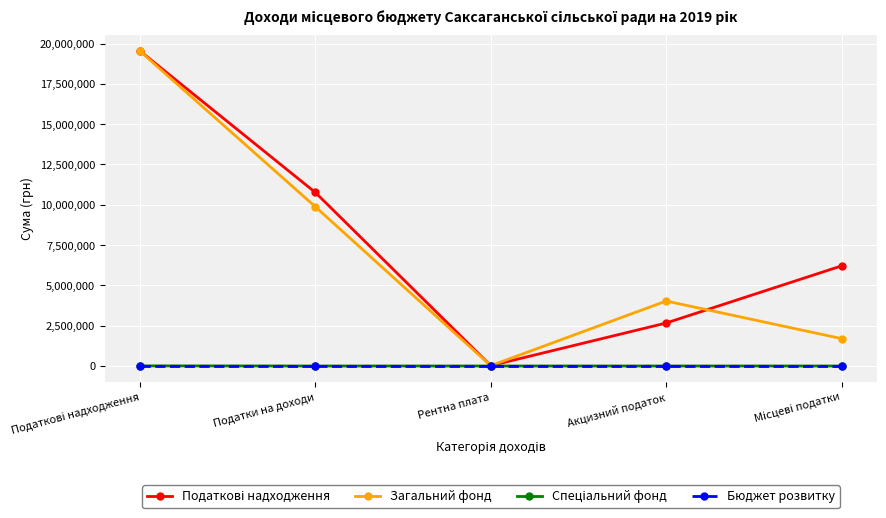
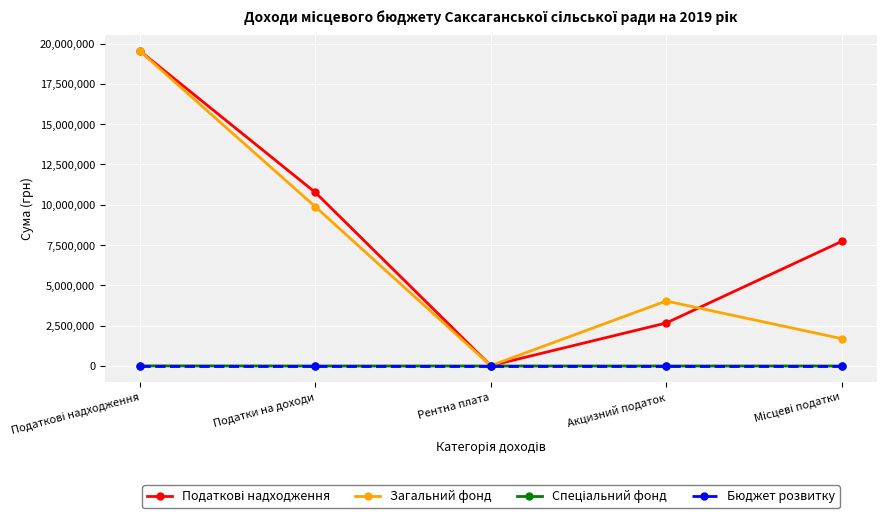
  {
    "Податкові надходження": {
      "Податки на доходи": "10,800,000",
      "Акцизний податок": "2,700,000",
-     "Місцеві податки": "6,200,000"
+     "Місцеві податки": "7,700,000"
    },
    "Загальний фонд": {
      "Податки на доходи": "9,900,000",
      "Акцизний податок": "4,000,000",
      "Місцеві податки": "1,700,000"
    },
    "Бюджет розвитку": {
      "Податкові надходження": "0",
      "Податки на доходи": "0",
      "Акцизний податок": "0",
      "Місцеві податки": "0"
    }
  }
